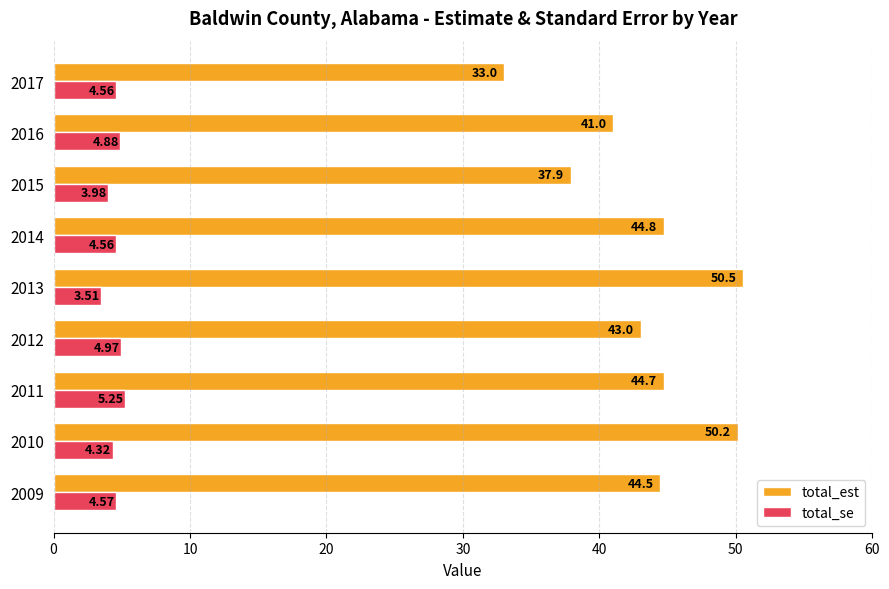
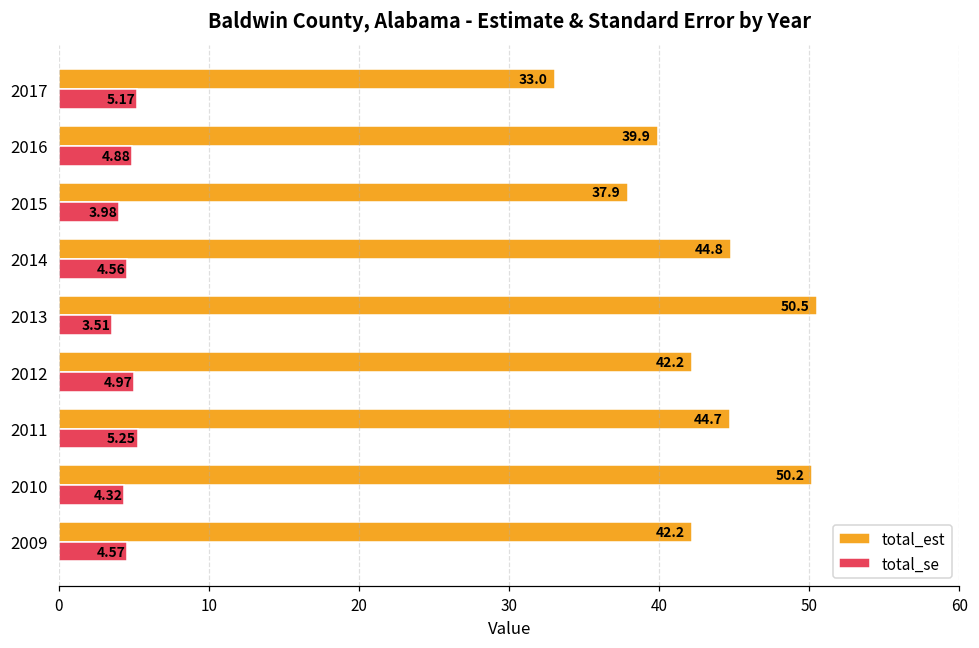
  {
    "total_est": {
      "2017": 33.0,
-     "2016": 41.0,
+     "2016": 39.9,
      "2015": 37.9,
      "2014": 44.8,
      "2013": 50.5,
-     "2012": 43.0,
+     "2012": 42.2,
      "2011": 44.7,
      "2010": 50.2,
-     "2009": 44.5
+     "2009": 42.2
    },
    "total_se": {
-     "2017": 4.56,
+     "2017": 5.17,
      "2016": 4.88,
      "2015": 3.98,
      "2014": 4.56,
      "2013": 3.51,
      "2012": 4.97,
      "2011": 5.25,
      "2010": 4.32,
      "2009": 4.57
    }
  }
